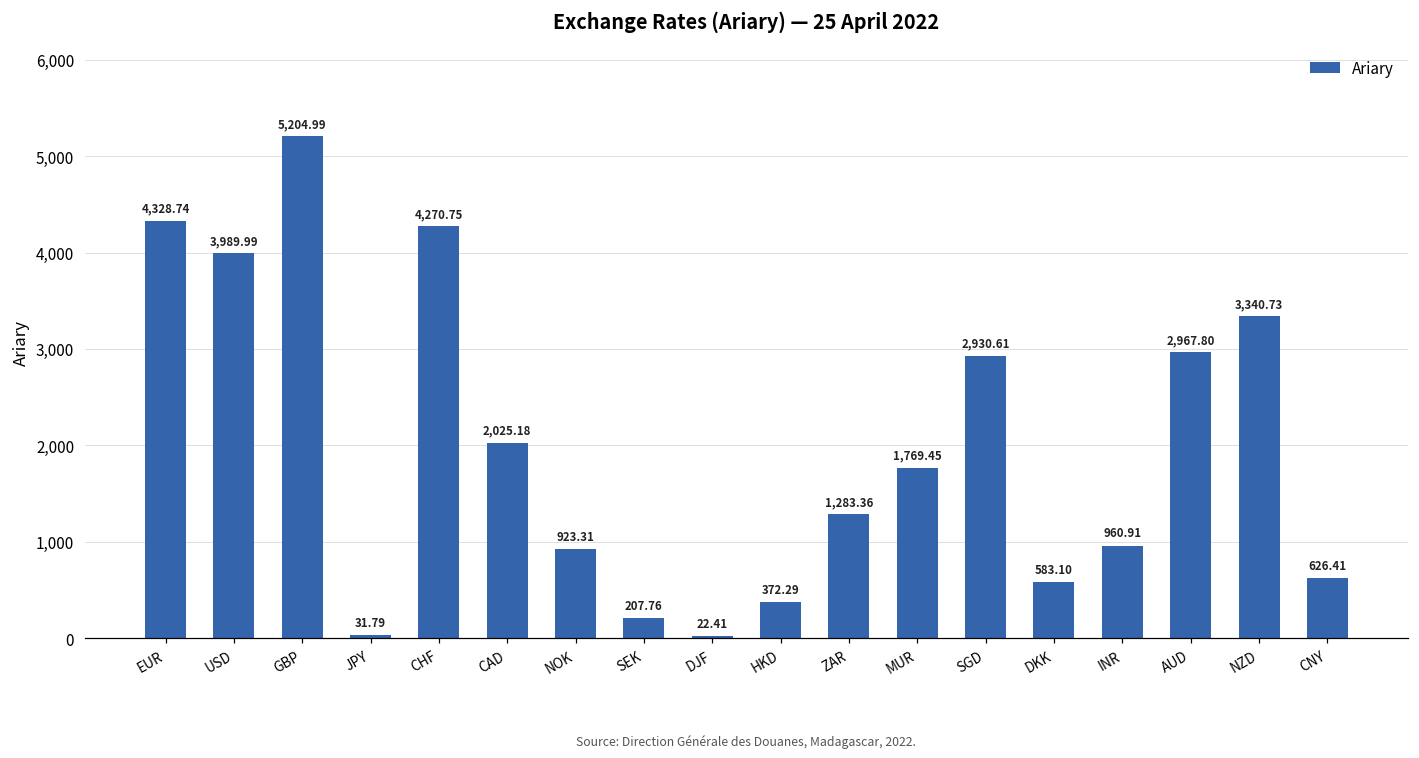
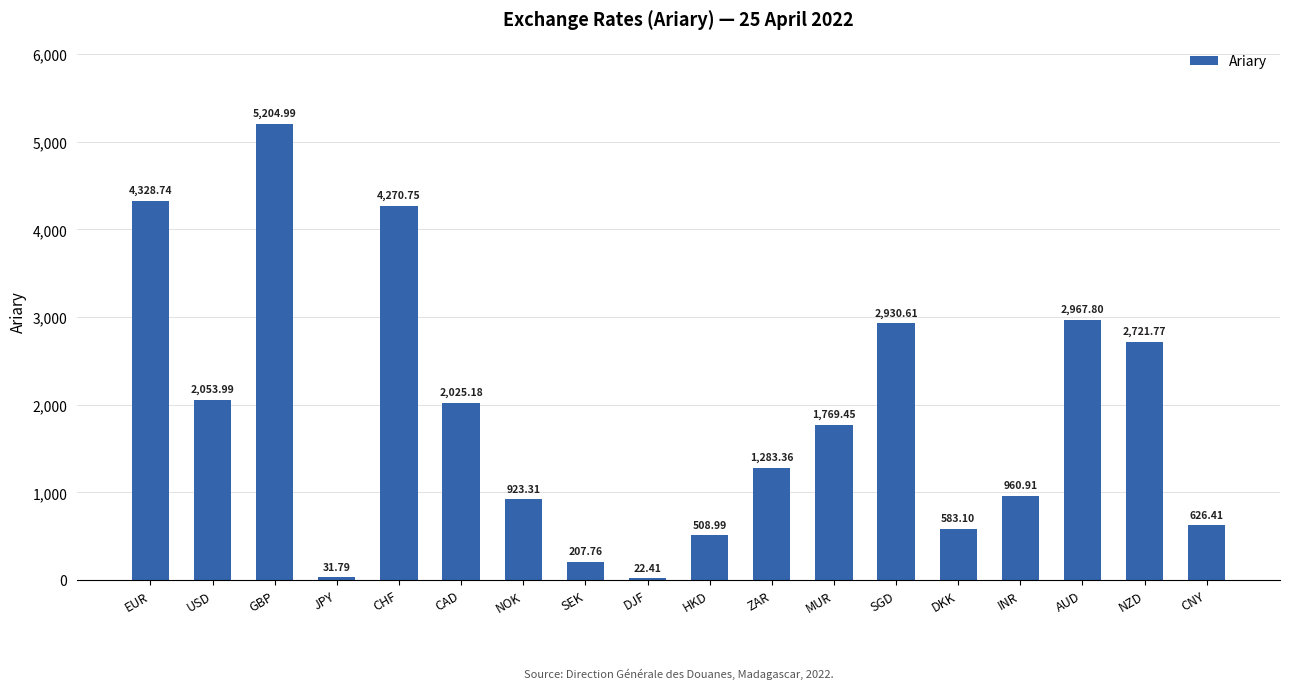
  {
    "EUR": "4,328.74",
-   "USD": "3,989.99",
+   "USD": "2,053.99",
    "GBP": "5,204.99",
    "JPY": "31.79",
    "CHF": "4,270.75",
    "CAD": "2,025.18",
    "NOK": "923.31",
    "SEK": "207.76",
    "DJF": "22.41",
-   "HKD": "372.29",
+   "HKD": "508.99",
    "ZAR": "1,283.36",
    "MUR": "1,769.45",
    "SGD": "2,930.61",
    "DKK": "583.10",
    "INR": "960.91",
    "AUD": "2,967.80",
-   "NZD": "3,340.73",
+   "NZD": "2,721.77",
    "CNY": "626.41"
  }
